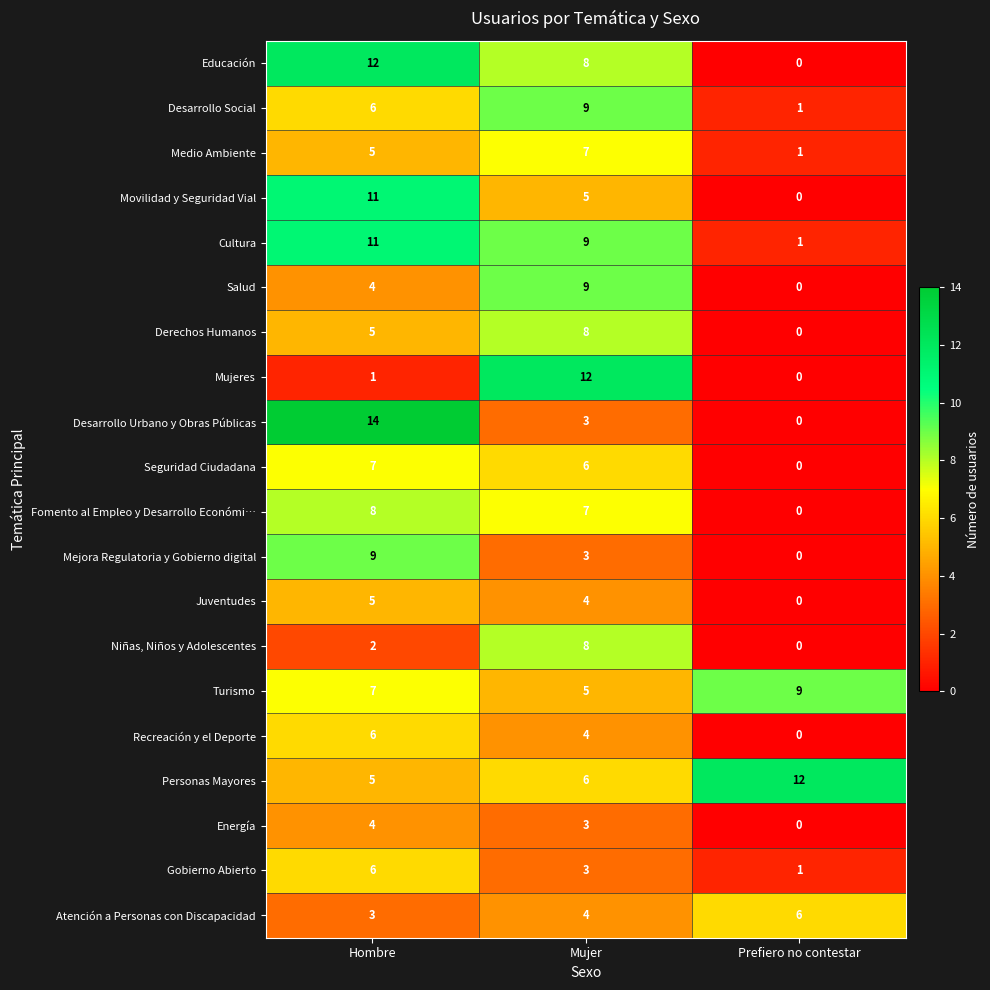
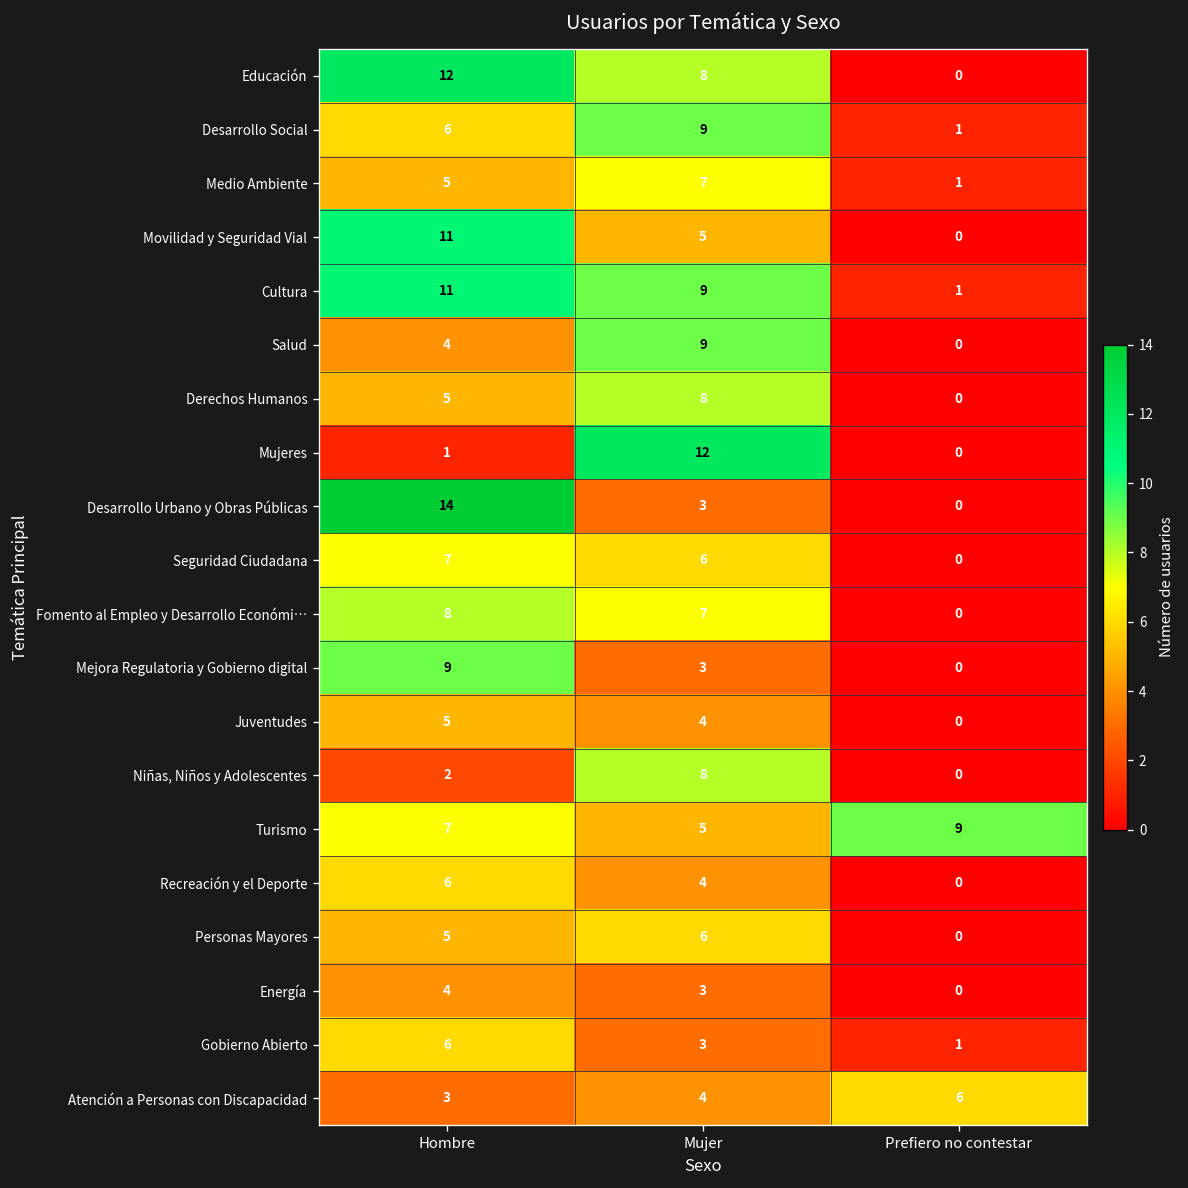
  {
    "Educación": {
      "Hombre": 12,
      "Mujer": 8,
      "Prefiero no contestar": 0
    },
    "Desarrollo Social": {
      "Hombre": 6,
      "Mujer": 9,
      "Prefiero no contestar": 1
    },
    "Medio Ambiente": {
      "Hombre": 5,
      "Mujer": 7,
      "Prefiero no contestar": 1
    },
    "Movilidad y Seguridad Vial": {
      "Hombre": 11,
      "Mujer": 5,
      "Prefiero no contestar": 0
    },
    "Cultura": {
      "Hombre": 11,
      "Mujer": 9,
      "Prefiero no contestar": 1
    },
    "Salud": {
      "Hombre": 4,
      "Mujer": 9,
      "Prefiero no contestar": 0
    },
    "Derechos Humanos": {
      "Hombre": 5,
      "Mujer": 8,
      "Prefiero no contestar": 0
    },
    "Mujeres": {
      "Hombre": 1,
      "Mujer": 12,
      "Prefiero no contestar": 0
    },
    "Desarrollo Urbano y Obras Públicas": {
      "Hombre": 14,
      "Mujer": 3,
      "Prefiero no contestar": 0
    },
    "Seguridad Ciudadana": {
      "Hombre": 7,
      "Mujer": 6,
      "Prefiero no contestar": 0
    },
    "Fomento al Empleo y Desarrollo Económi…": {
      "Hombre": 8,
      "Mujer": 7,
      "Prefiero no contestar": 0
    },
    "Mejora Regulatoria y Gobierno digital": {
      "Hombre": 9,
      "Mujer": 3,
      "Prefiero no contestar": 0
    },
    "Juventudes": {
      "Hombre": 5,
      "Mujer": 4,
      "Prefiero no contestar": 0
    },
    "Niñas, Niños y Adolescentes": {
      "Hombre": 2,
      "Mujer": 8,
      "Prefiero no contestar": 0
    },
    "Turismo": {
      "Hombre": 7,
      "Mujer": 5,
      "Prefiero no contestar": 9
    },
    "Recreación y el Deporte": {
      "Hombre": 6,
      "Mujer": 4,
      "Prefiero no contestar": 0
    },
    "Personas Mayores": {
      "Hombre": 5,
      "Mujer": 6,
-     "Prefiero no contestar": 12
+     "Prefiero no contestar": 0
    },
    "Energía": {
      "Hombre": 4,
      "Mujer": 3,
      "Prefiero no contestar": 0
    },
    "Gobierno Abierto": {
      "Hombre": 6,
      "Mujer": 3,
      "Prefiero no contestar": 1
    },
    "Atención a Personas con Discapacidad": {
      "Hombre": 3,
      "Mujer": 4,
      "Prefiero no contestar": 6
    }
  }
